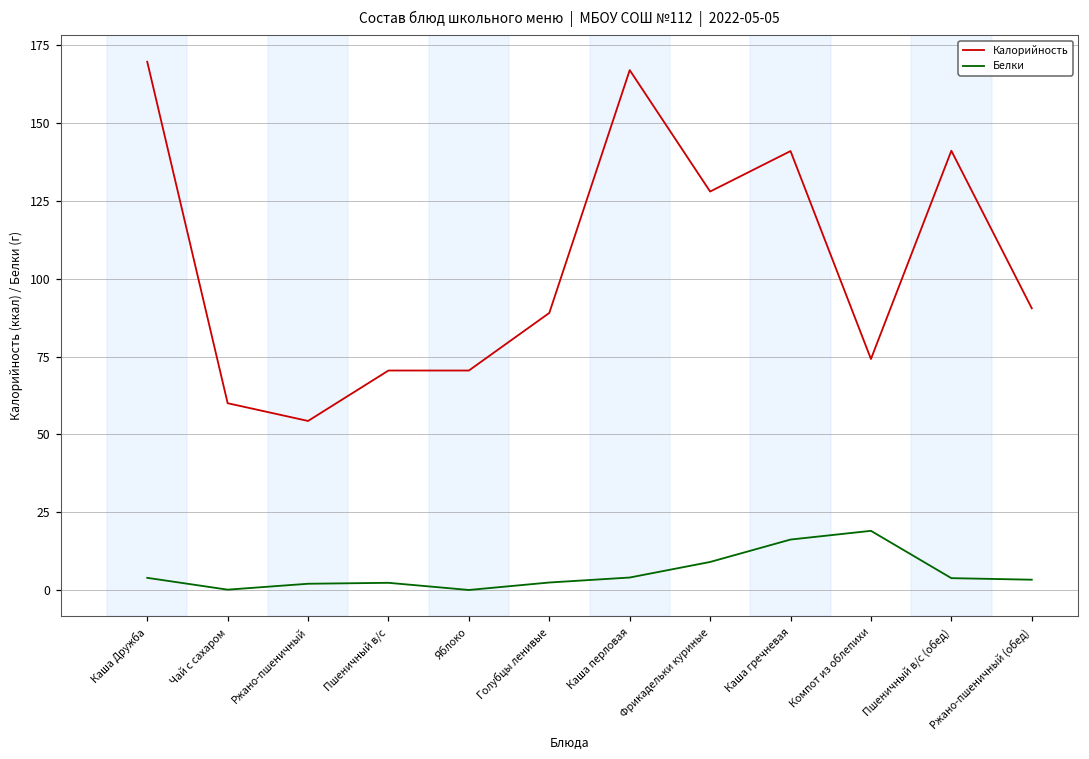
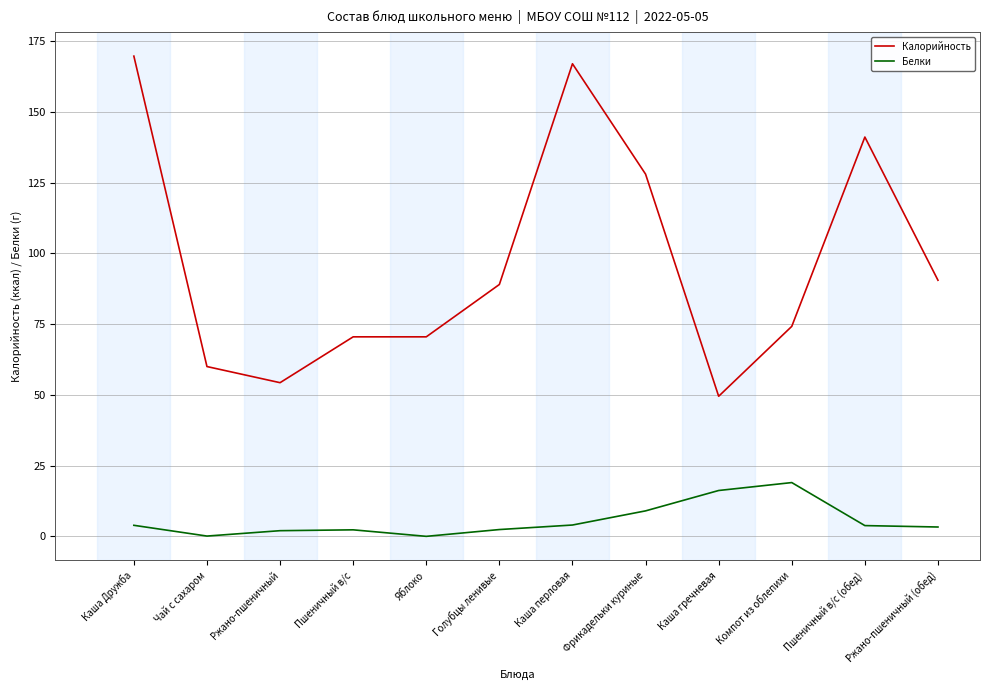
  {
    "Калорийность": {
      "Каша Дружба": 170,
      "Чай с сахаром": 60,
      "Ржано-пшеничный": 54,
      "Пшеничный в/с": 71,
      "Яблоко": 71,
      "Голубцы ленивые": 89,
      "Каша перловая": 167,
      "Фрикадельки куриные": 128,
-     "Каша гречневая": 141,
+     "Каша гречневая": 50,
      "Компот из облепихи": 74,
      "Пшеничный в/с (обед)": 141,
      "Ржано-пшеничный (обед)": 91
    },
    "Белки": {
      "Каша Дружба": 4,
      "Чай с сахаром": 0,
      "Ржано-пшеничный": 2,
      "Пшеничный в/с": 2,
      "Яблоко": 0,
      "Голубцы ленивые": 2,
      "Каша перловая": 4,
      "Фрикадельки куриные": 9,
      "Каша гречневая": 16,
      "Компот из облепихи": 19,
      "Пшеничный в/с (обед)": 4,
      "Ржано-пшеничный (обед)": 3
    }
  }
